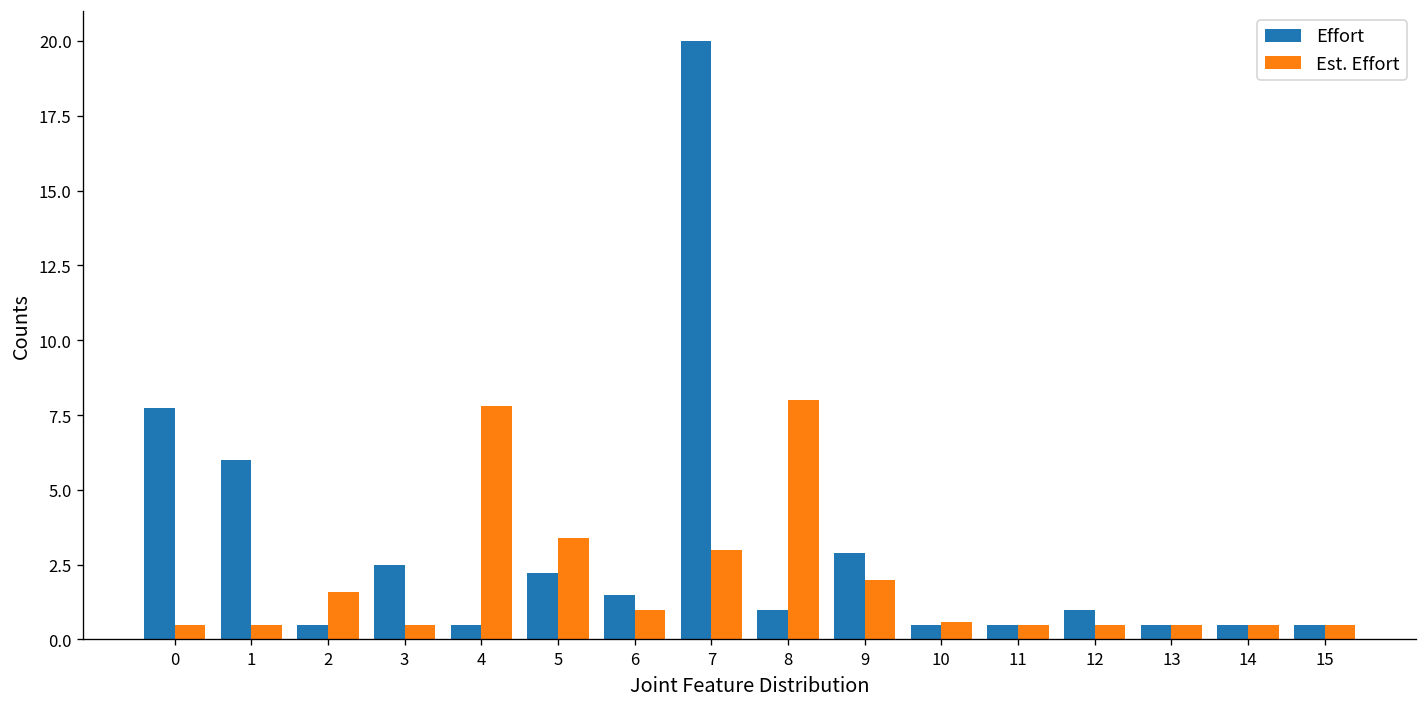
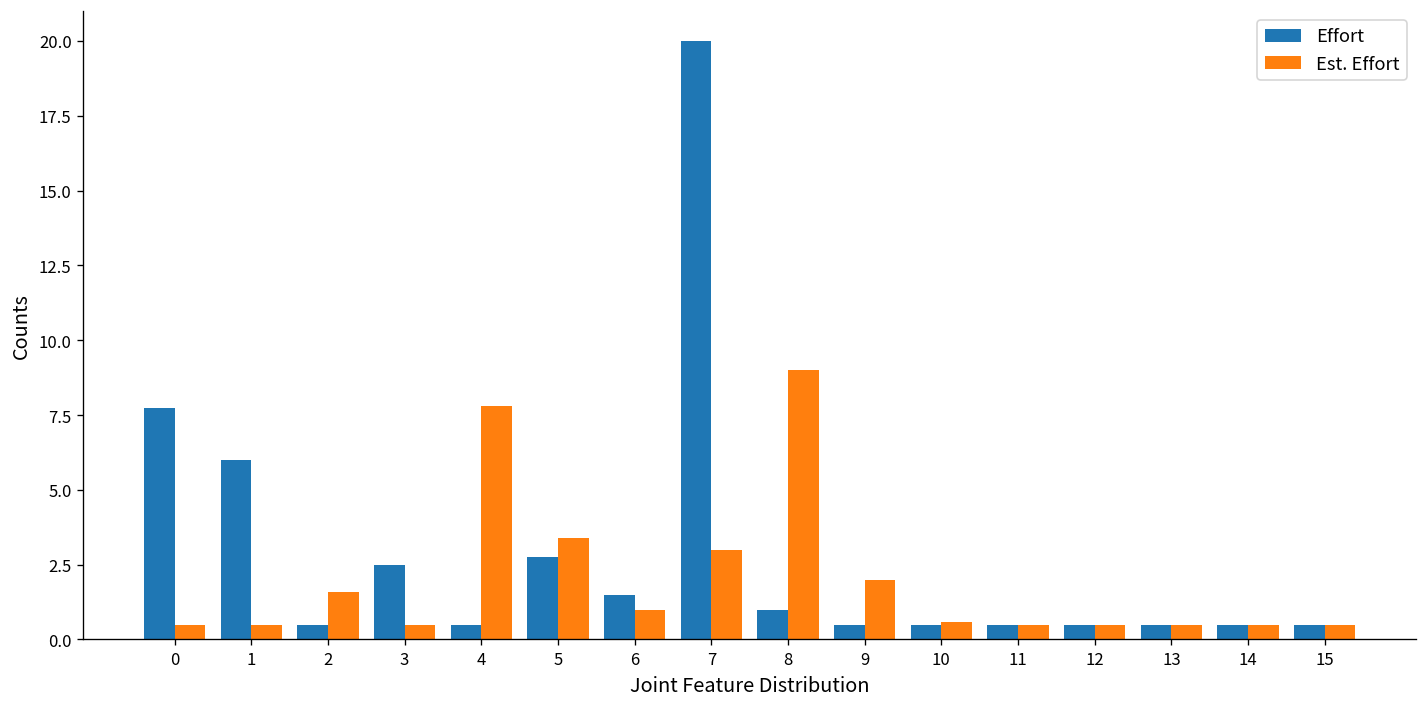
  {
    "Effort": {
      "0": 7.8,
      "1": 6.0,
      "2": 0.5,
      "3": 2.5,
      "4": 0.5,
-     "5": 2.2,
+     "5": 2.8,
      "6": 1.5,
      "7": 20.0,
      "8": 1.0,
-     "9": 2.9,
+     "9": 0.5,
      "10": 0.5,
      "11": 0.5,
-     "12": 1.0,
+     "12": 0.5,
      "13": 0.5,
      "14": 0.5,
      "15": 0.5
    },
    "Est. Effort": {
      "0": 0.5,
      "1": 0.5,
      "2": 1.6,
      "3": 0.5,
      "4": 7.8,
      "5": 3.4,
      "6": 1,
      "7": 3,
-     "8": 8,
+     "8": 9,
      "9": 2,
      "10": 0.6,
      "11": 0.5,
      "12": 0.5,
      "13": 0.5,
      "14": 0.5,
      "15": 0.5
    }
  }
